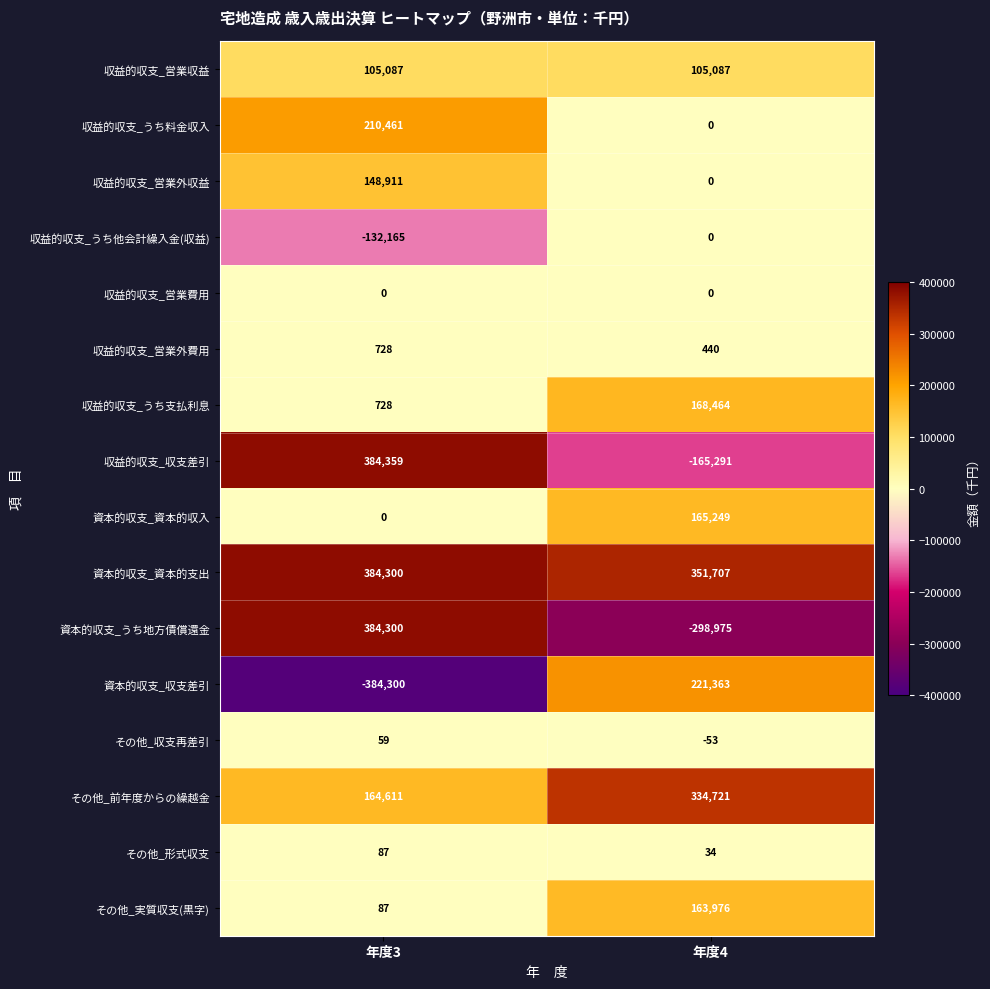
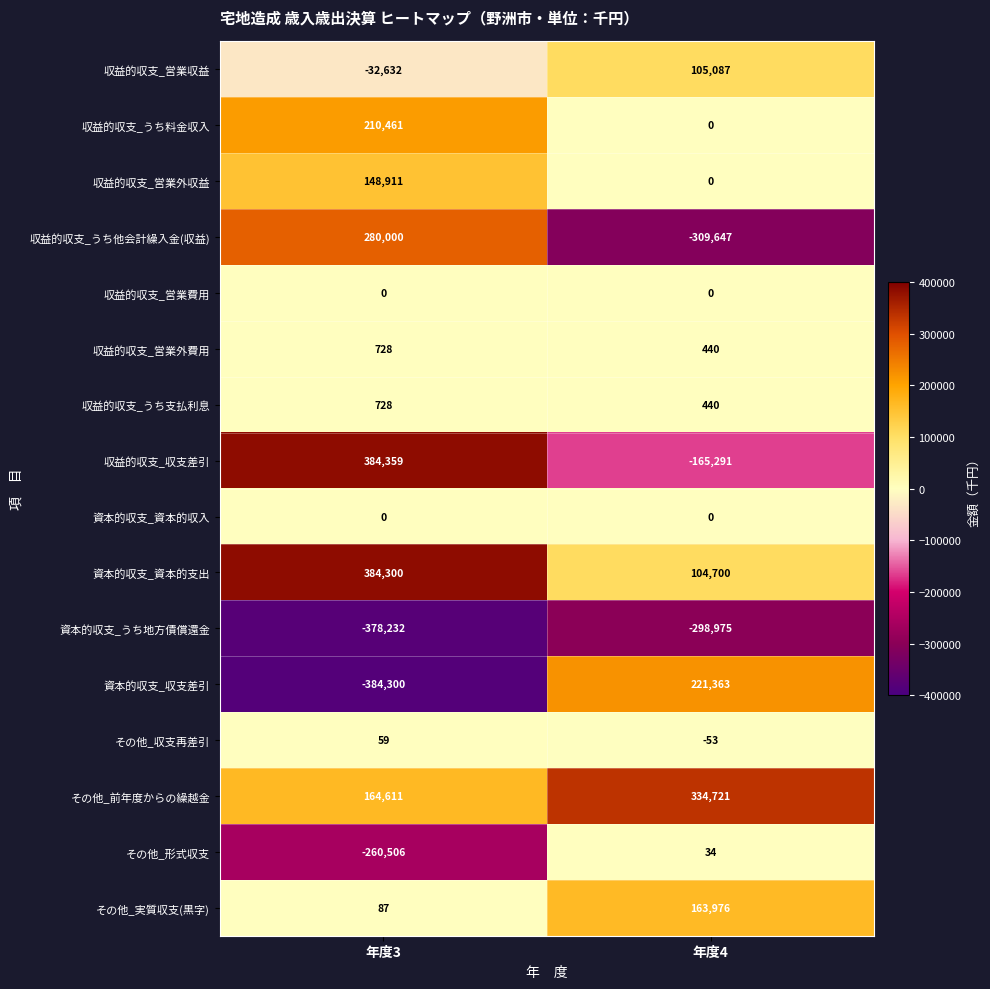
  {
    "収益的収支_営業収益": {
-     "年度3": "105,087",
+     "年度3": "-32,632",
      "年度4": "105,087"
    },
    "収益的収支_うち料金収入": {
      "年度3": "210,461",
      "年度4": "0"
    },
    "収益的収支_営業外収益": {
      "年度3": "148,911",
      "年度4": "0"
    },
    "収益的収支_うち他会計繰入金(収益)": {
-     "年度3": "-132,165",
-     "年度4": "0"
+     "年度3": "280,000",
+     "年度4": "-309,647"
    },
    "収益的収支_営業費用": {
      "年度3": "0",
      "年度4": "0"
    },
    "収益的収支_営業外費用": {
      "年度3": "728",
      "年度4": "440"
    },
    "収益的収支_うち支払利息": {
      "年度3": "728",
-     "年度4": "168,464"
+     "年度4": "440"
    },
    "収益的収支_収支差引": {
      "年度3": "384,359",
      "年度4": "-165,291"
    },
    "資本的収支_資本的収入": {
      "年度3": "0",
-     "年度4": "165,249"
+     "年度4": "0"
    },
    "資本的収支_資本的支出": {
      "年度3": "384,300",
-     "年度4": "351,707"
+     "年度4": "104,700"
    },
    "資本的収支_うち地方債償還金": {
-     "年度3": "384,300",
+     "年度3": "-378,232",
      "年度4": "-298,975"
    },
    "資本的収支_収支差引": {
      "年度3": "-384,300",
      "年度4": "221,363"
    },
    "その他_収支再差引": {
      "年度3": "59",
      "年度4": "-53"
    },
    "その他_前年度からの繰越金": {
      "年度3": "164,611",
      "年度4": "334,721"
    },
    "その他_形式収支": {
-     "年度3": "87",
+     "年度3": "-260,506",
      "年度4": "34"
    },
    "その他_実質収支(黒字)": {
      "年度3": "87",
      "年度4": "163,976"
    }
  }
